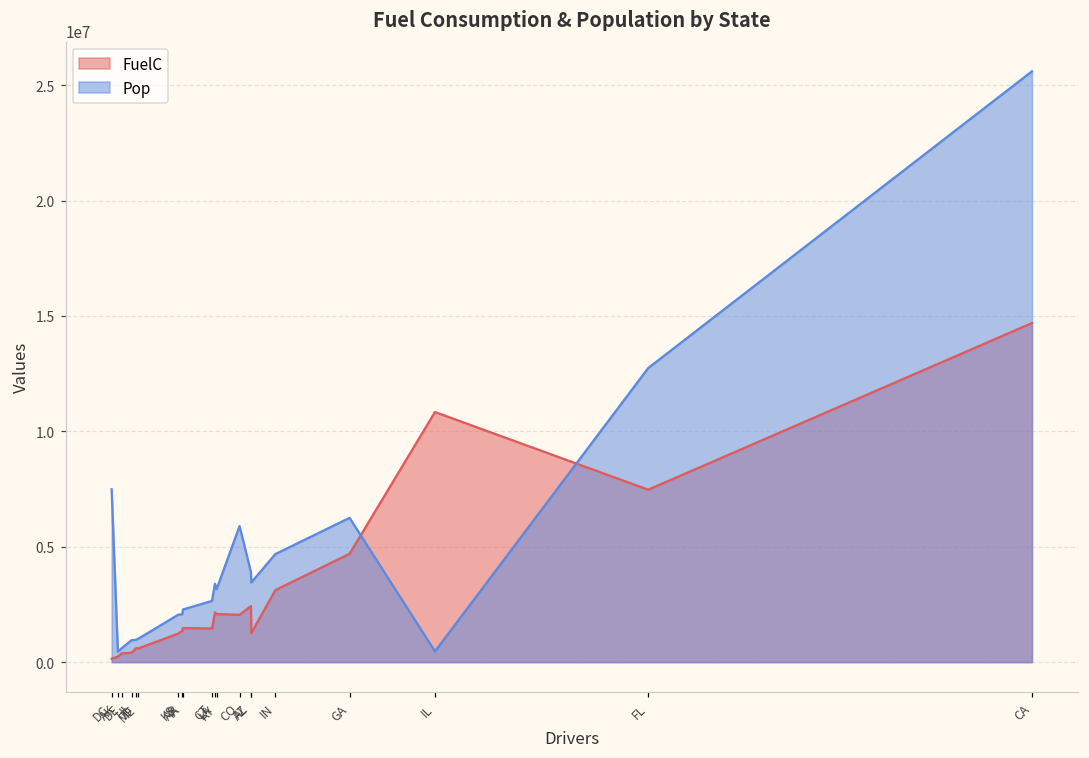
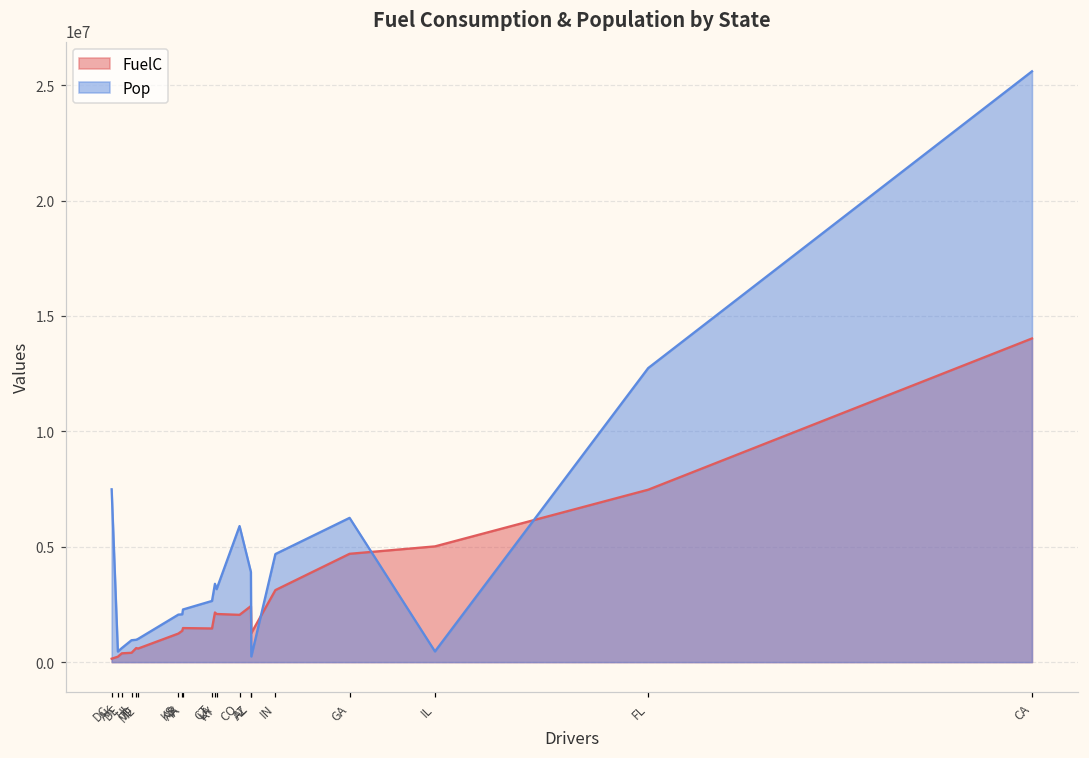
  {
    "FuelC": {
      "DC": 100000,
      "AK": 200000,
      "DE": 400000,
      "HI": 400000,
      "ID": 600000,
      "ME": 600000,
      "KS": 1200000,
      "AR": 1400000,
      "IA": 1500000,
      "CT": 1500000,
      "LA": 2200000,
      "KY": 2100000,
      "CO": 2000000,
      "AZ": 2400000,
      "AL": 1300000,
      "IN": 3100000,
      "GA": 4700000,
-     "IL": 10800000,
+     "IL": 5000000,
      "FL": 7500000,
-     "CA": 14700000
+     "CA": 14000000
    },
    "Pop": {
      "DC": 7500000,
      "AK": 500000,
      "DE": 600000,
      "HI": 900000,
      "ID": 1000000,
      "ME": 1000000,
      "KS": 2100000,
      "AR": 2100000,
      "IA": 2300000,
      "CT": 2700000,
      "LA": 3400000,
      "KY": 3200000,
      "CO": 5900000,
      "AZ": 3900000,
-     "AL": 3500000,
+     "AL": 200000,
      "IN": 4700000,
      "GA": 6300000,
      "IL": 500000,
      "FL": 12700000,
      "CA": 25600000
    }
  }
